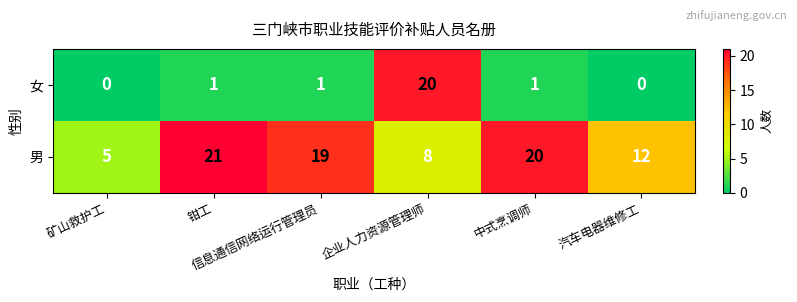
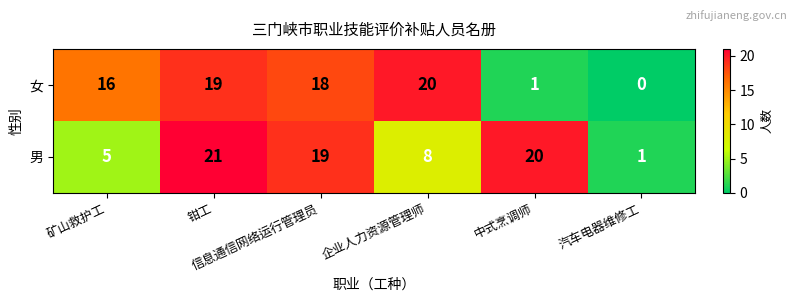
  {
    "女": {
-     "矿山救护工": 0,
-     "钳工": 1,
-     "信息通信网络运行管理员": 1,
+     "矿山救护工": 16,
+     "钳工": 19,
+     "信息通信网络运行管理员": 18,
      "企业人力资源管理师": 20,
      "中式烹调师": 1,
      "汽车电器维修工": 0
    },
    "男": {
      "矿山救护工": 5,
      "钳工": 21,
      "信息通信网络运行管理员": 19,
      "企业人力资源管理师": 8,
      "中式烹调师": 20,
-     "汽车电器维修工": 12
+     "汽车电器维修工": 1
    }
  }
